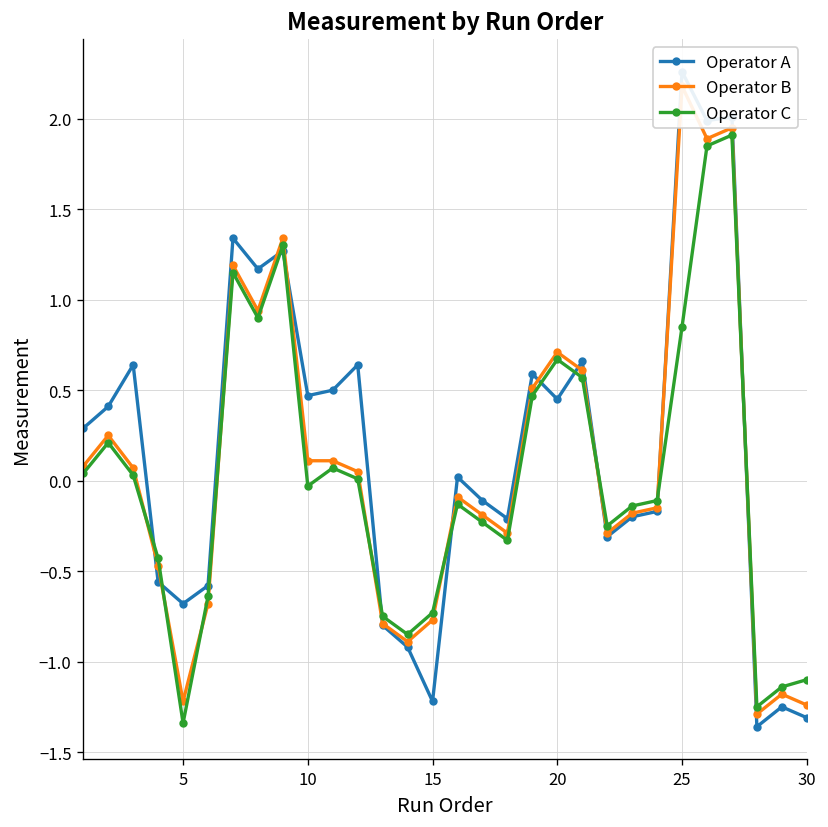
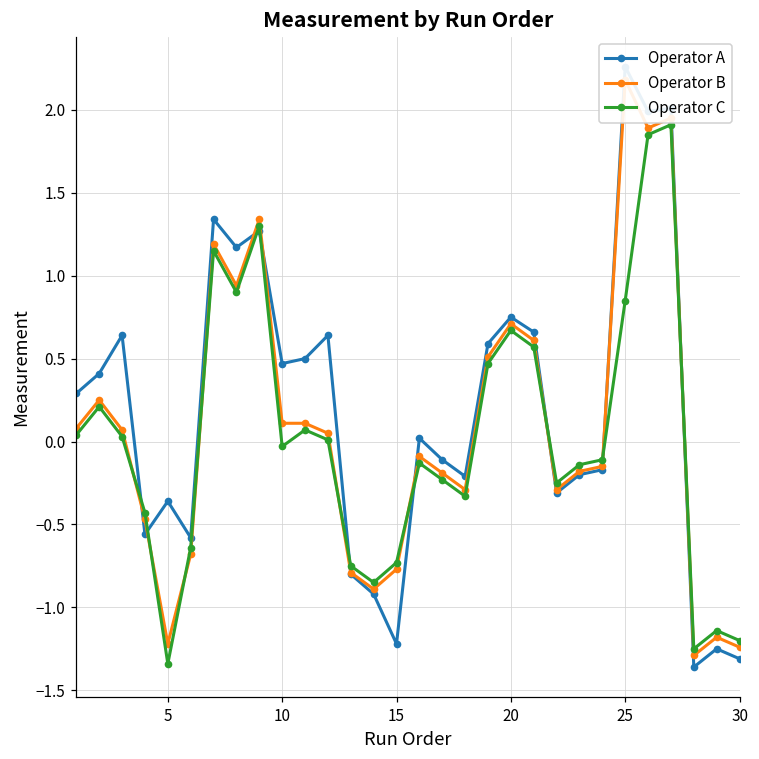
  {
    "Operator A": {
-     "5": -0.68,
+     "5": -0.36,
      "10": 0.47,
      "15": -1.22,
-     "20": 0.45,
+     "20": 0.75,
      "30": -1.31
    },
    "Operator B": {
      "5": -1.22,
      "10": 0.11,
      "15": -0.77,
      "20": 0.71,
      "30": -1.24
    },
    "Operator C": {
      "5": -1.34,
      "10": -0.03,
      "15": -0.73,
      "20": 0.67,
      "25": 0.85,
-     "30": -1.1
+     "30": -1.2
    }
  }
